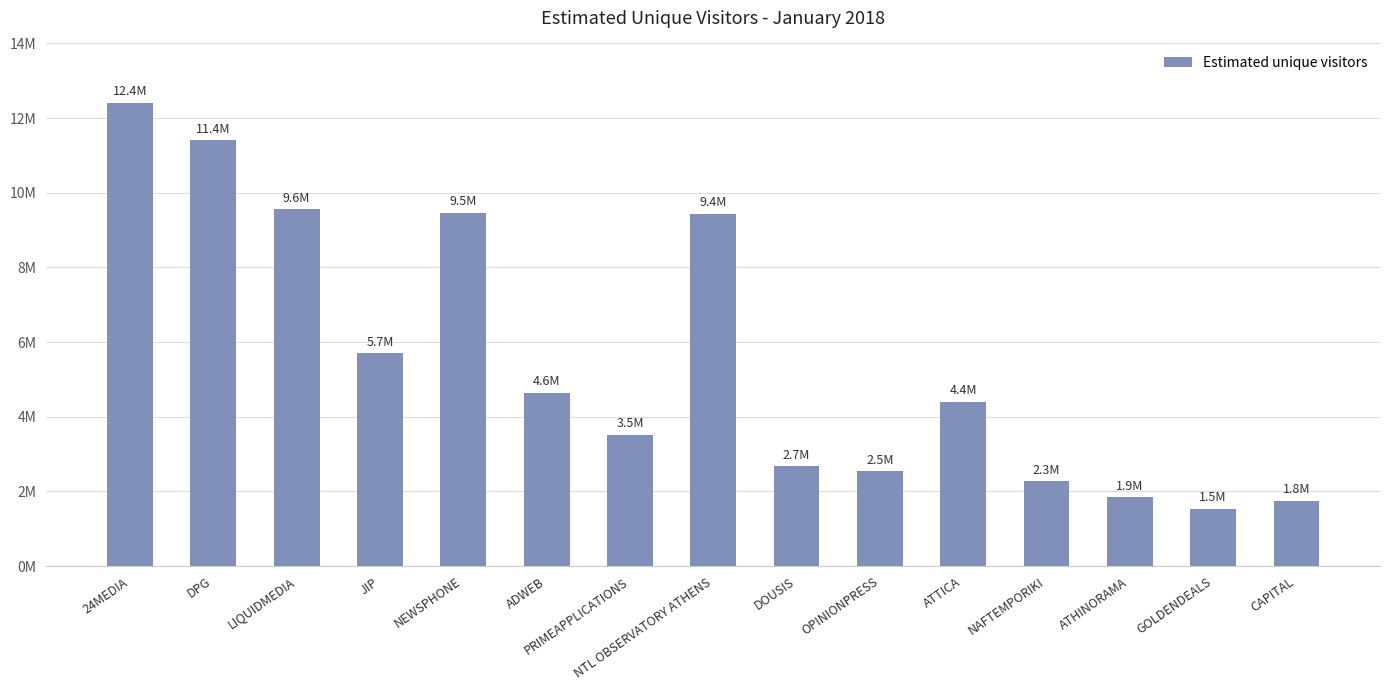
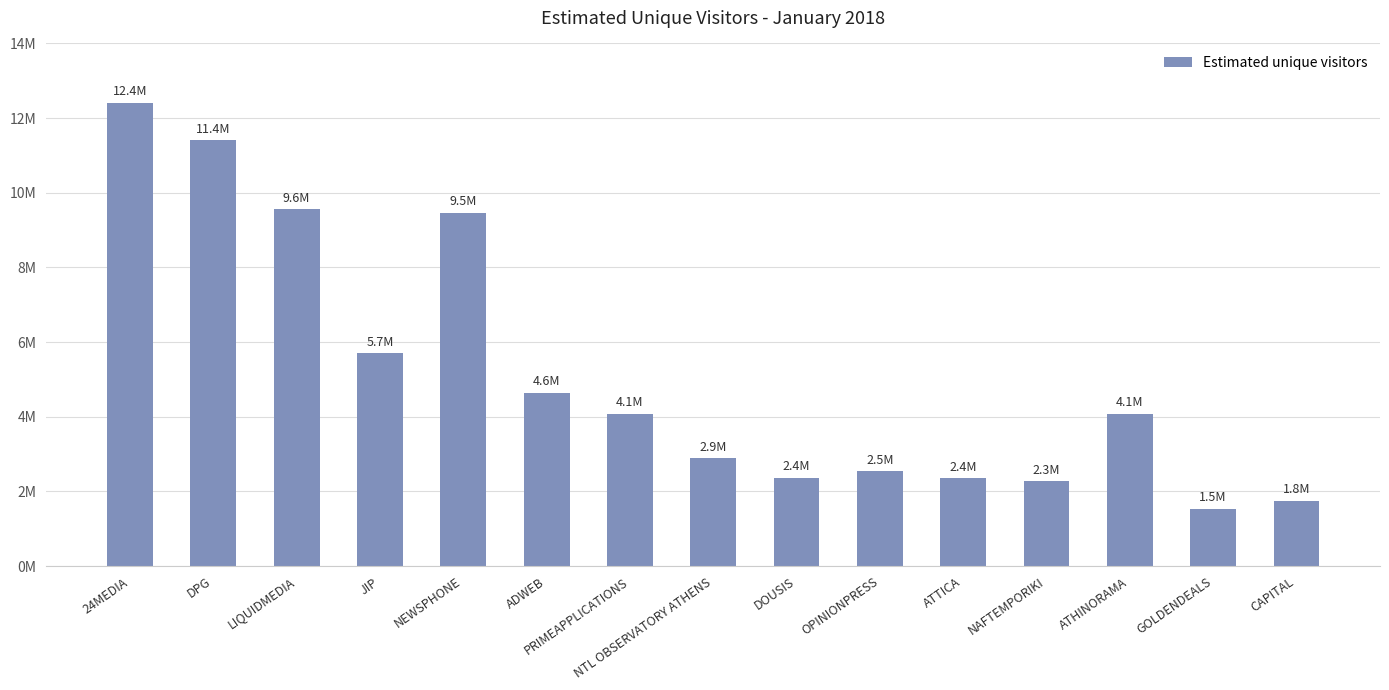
  {
    "24MEDIA": "12.4M",
    "DPG": "11.4M",
    "LIQUIDMEDIA": "9.6M",
    "JIP": "5.7M",
    "NEWSPHONE": "9.5M",
    "ADWEB": "4.6M",
-   "PRIMEAPPLICATIONS": "3.5M",
-   "NTL OBSERVATORY ATHENS": "9.4M",
-   "DOUSIS": "2.7M",
+   "PRIMEAPPLICATIONS": "4.1M",
+   "NTL OBSERVATORY ATHENS": "2.9M",
+   "DOUSIS": "2.4M",
    "OPINIONPRESS": "2.5M",
-   "ATTICA": "4.4M",
+   "ATTICA": "2.4M",
    "NAFTEMPORIKI": "2.3M",
-   "ATHINORAMA": "1.9M",
+   "ATHINORAMA": "4.1M",
    "GOLDENDEALS": "1.5M",
    "CAPITAL": "1.8M"
  }
